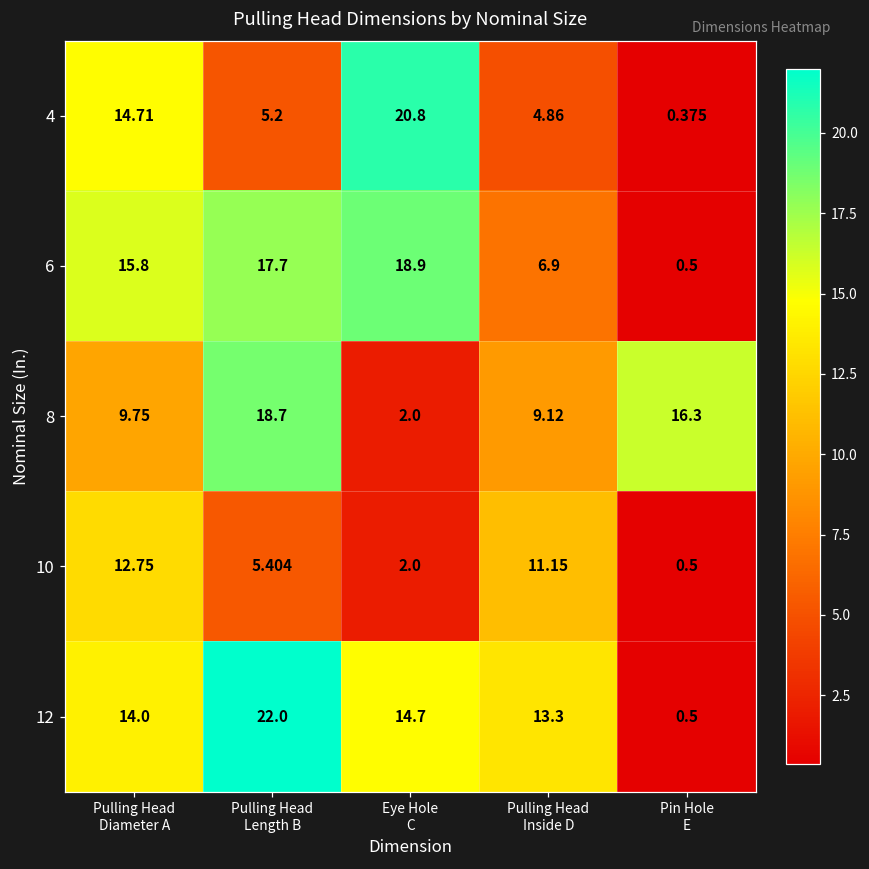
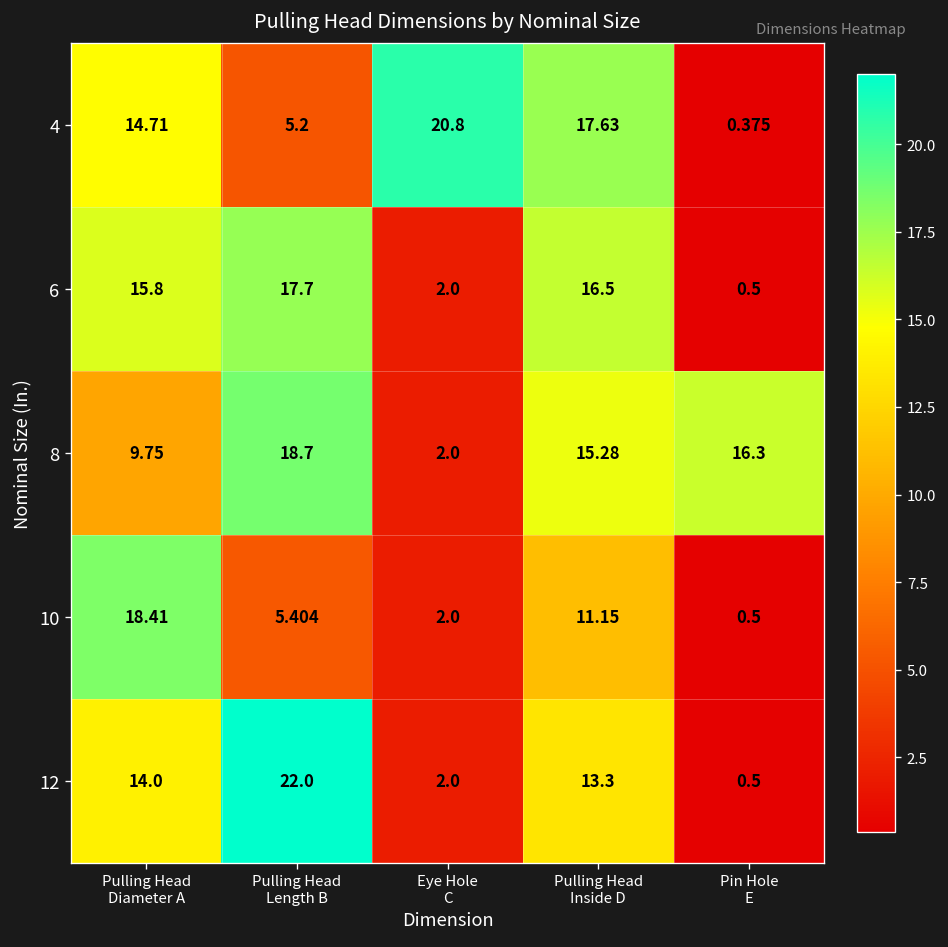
  {
    "4": {
      "Pulling Head Diameter A": 14.71,
      "Pulling Head Length B": 5.2,
      "Eye Hole C": 20.8,
-     "Pulling Head Inside D": 4.86,
+     "Pulling Head Inside D": 17.63,
      "Pin Hole E": 0.375
    },
    "6": {
      "Pulling Head Diameter A": 15.8,
      "Pulling Head Length B": 17.7,
-     "Eye Hole C": 18.9,
-     "Pulling Head Inside D": 6.9,
+     "Eye Hole C": 2.0,
+     "Pulling Head Inside D": 16.5,
      "Pin Hole E": 0.5
    },
    "8": {
      "Pulling Head Diameter A": 9.75,
      "Pulling Head Length B": 18.7,
      "Eye Hole C": 2.0,
-     "Pulling Head Inside D": 9.12,
+     "Pulling Head Inside D": 15.28,
      "Pin Hole E": 16.3
    },
    "10": {
-     "Pulling Head Diameter A": 12.75,
+     "Pulling Head Diameter A": 18.41,
      "Pulling Head Length B": 5.404,
      "Eye Hole C": 2.0,
      "Pulling Head Inside D": 11.15,
      "Pin Hole E": 0.5
    },
    "12": {
      "Pulling Head Diameter A": 14.0,
      "Pulling Head Length B": 22.0,
-     "Eye Hole C": 14.7,
+     "Eye Hole C": 2.0,
      "Pulling Head Inside D": 13.3,
      "Pin Hole E": 0.5
    }
  }
